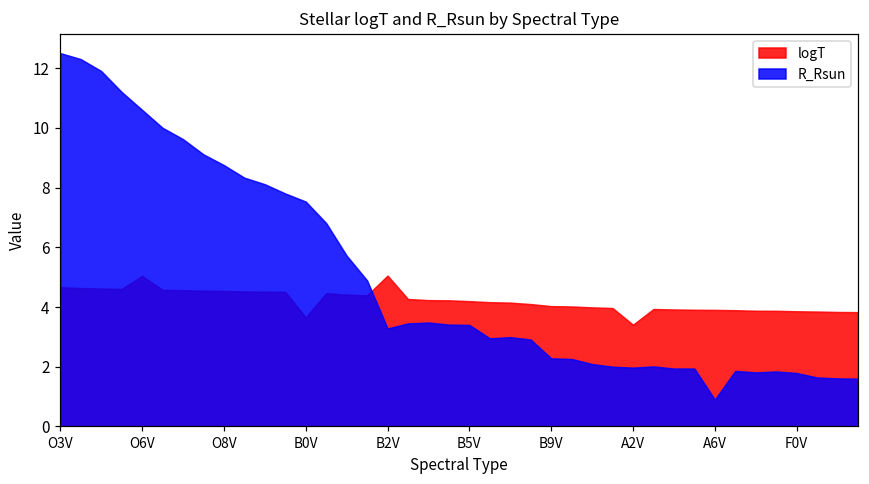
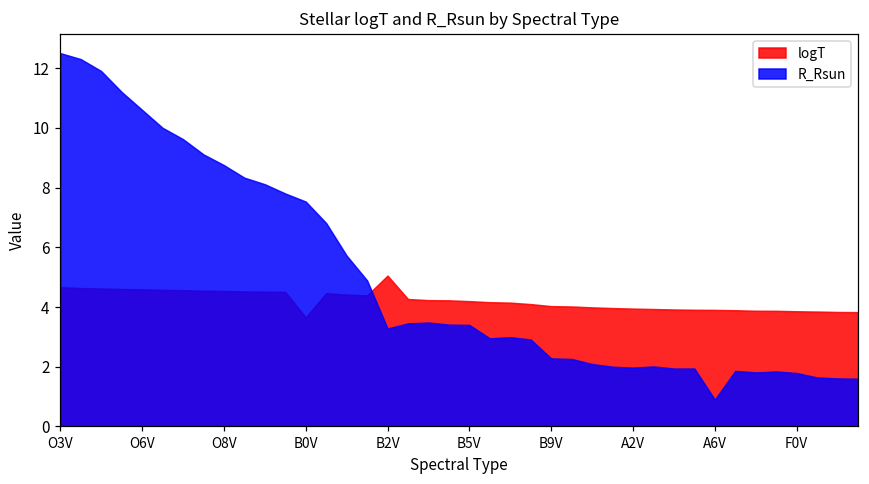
  {
    "logT": {
      "O3V": 4.7,
-     "O6V": 5.0,
+     "O6V": 4.6,
      "O8V": 4.5,
      "B0V": 3.7,
      "B2V": 5.1,
      "B5V": 4.2,
      "B9V": 4.0,
-     "A2V": 3.4,
+     "A2V": 3.9,
      "A6V": 3.9,
      "F0V": 3.9
    },
    "R_Rsun": {
      "O3V": 12.5,
      "O6V": 10.6,
      "O8V": 8.8,
      "B0V": 7.5,
      "B2V": 3.3,
      "B5V": 3.4,
      "B9V": 2.3,
      "A2V": 2.0,
      "A6V": 0.9,
      "F0V": 1.8
    }
  }
